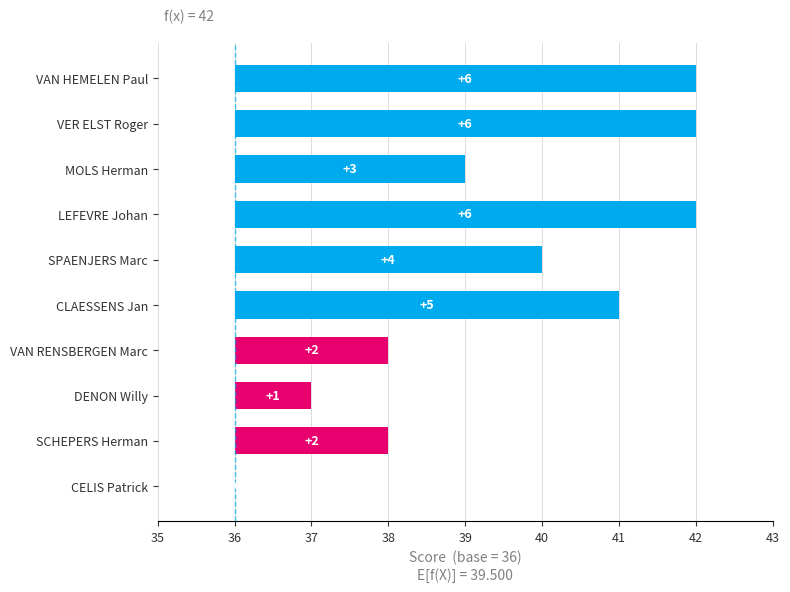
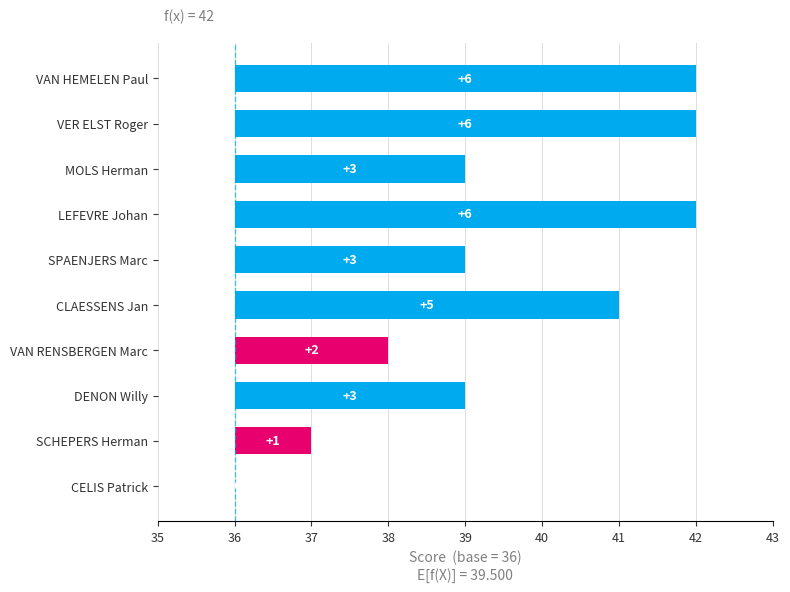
  {
    "VAN HEMELEN Paul": "+6",
    "VER ELST Roger": "+6",
    "MOLS Herman": "+3",
    "LEFEVRE Johan": "+6",
-   "SPAENJERS Marc": "+4",
+   "SPAENJERS Marc": "+3",
    "CLAESSENS Jan": "+5",
    "VAN RENSBERGEN Marc": "+2",
-   "DENON Willy": "+1",
-   "SCHEPERS Herman": "+2"
+   "DENON Willy": "+3",
+   "SCHEPERS Herman": "+1"
  }
